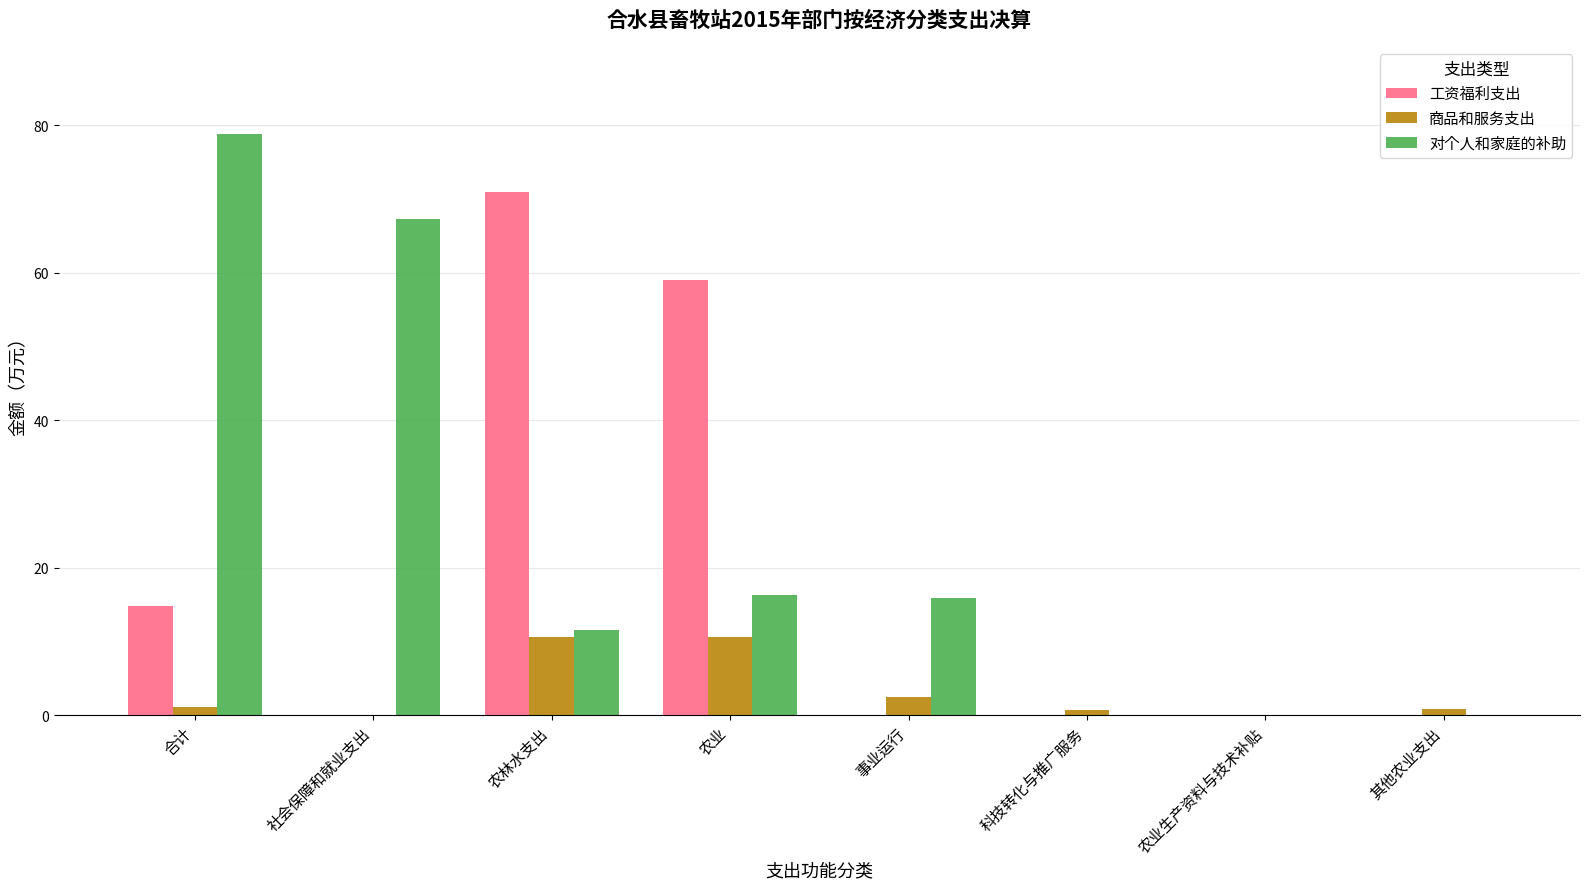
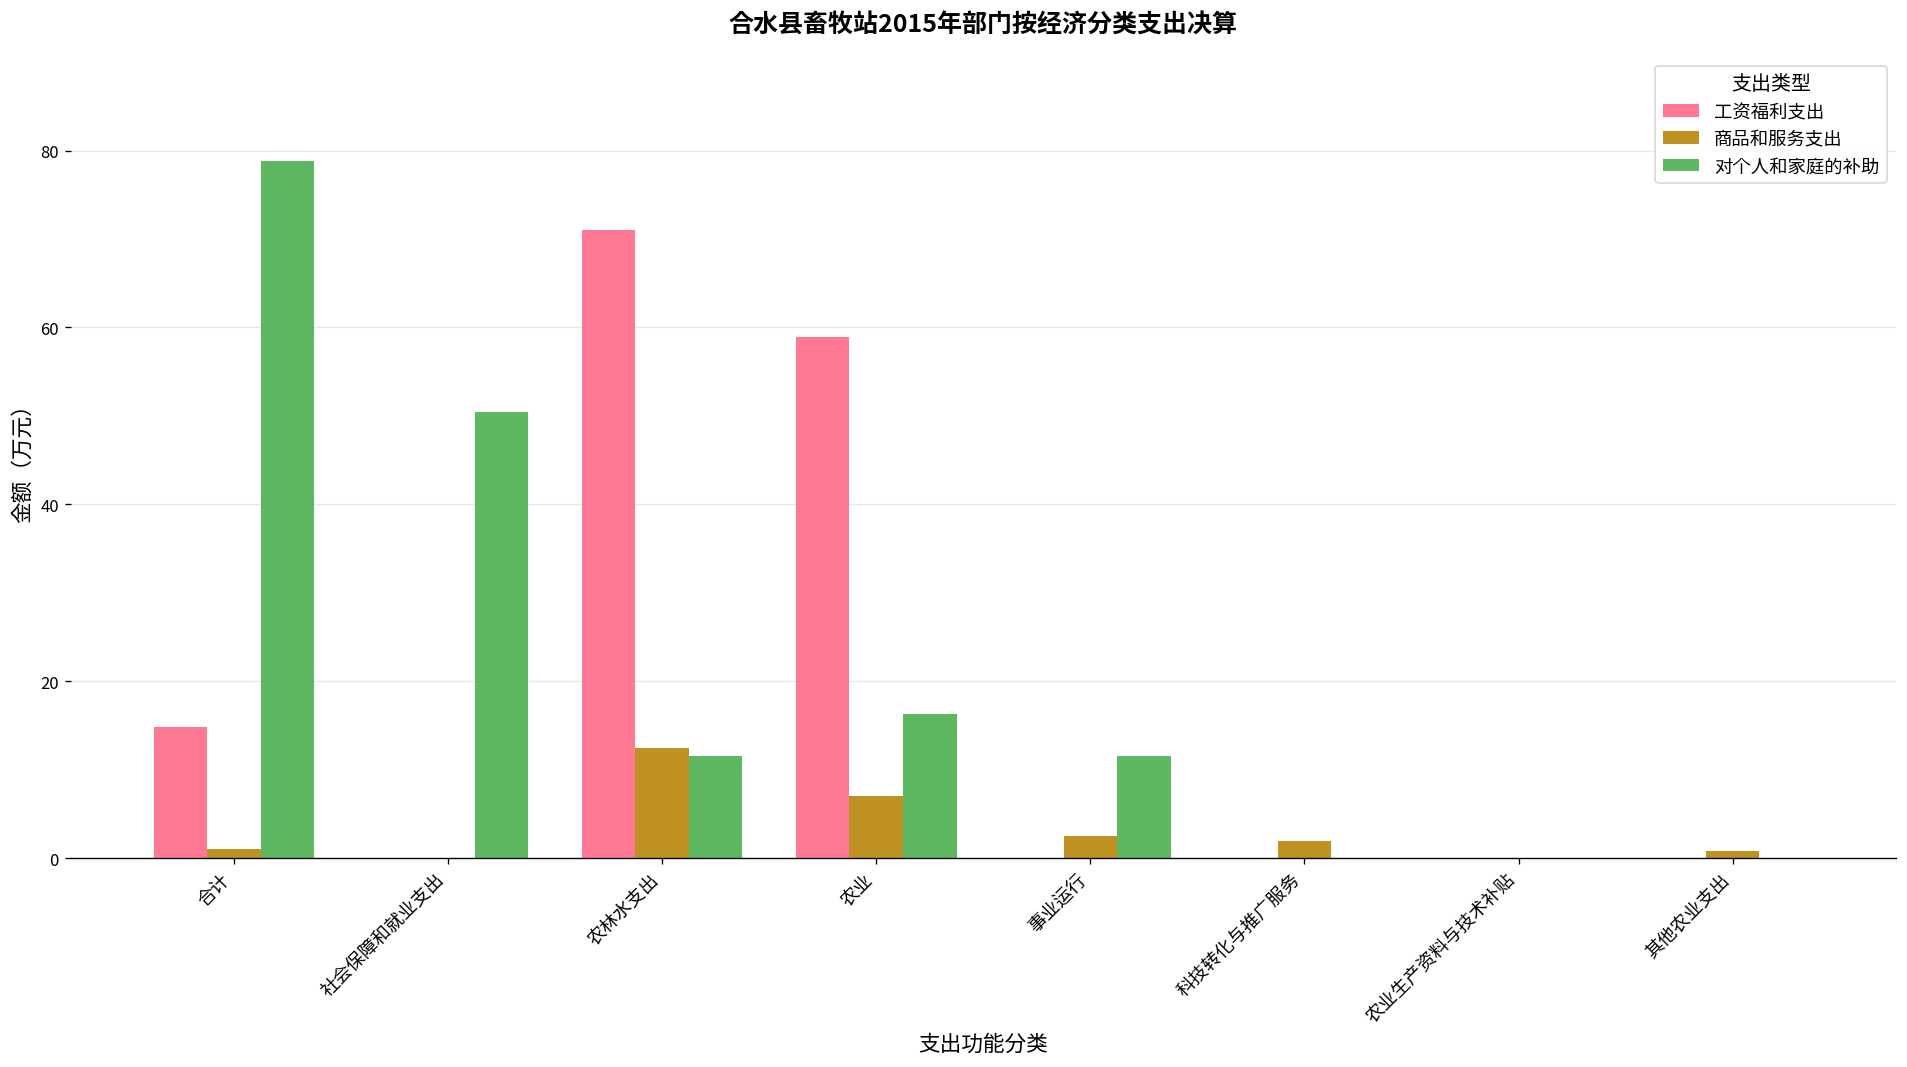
  {
    "工资福利支出": {
      "合计": 15,
      "社会保障和就业支出": 0,
      "农林水支出": 71,
      "农业": 59,
      "事业运行": 0,
      "科技转化与推广服务": 0,
      "农业生产资料与技术补贴": 0,
      "其他农业支出": 0
    },
    "商品和服务支出": {
      "合计": 1,
      "社会保障和就业支出": 0,
-     "农林水支出": 11,
-     "农业": 11,
+     "农林水支出": 13,
+     "农业": 7,
      "事业运行": 2,
-     "科技转化与推广服务": 1,
+     "科技转化与推广服务": 2,
      "农业生产资料与技术补贴": 0,
      "其他农业支出": 1
    },
    "对个人和家庭的补助": {
      "合计": 79,
-     "社会保障和就业支出": 67,
+     "社会保障和就业支出": 50,
      "农林水支出": 12,
      "农业": 16,
-     "事业运行": 16,
+     "事业运行": 12,
      "科技转化与推广服务": 0,
      "农业生产资料与技术补贴": 0,
      "其他农业支出": 0
    }
  }
